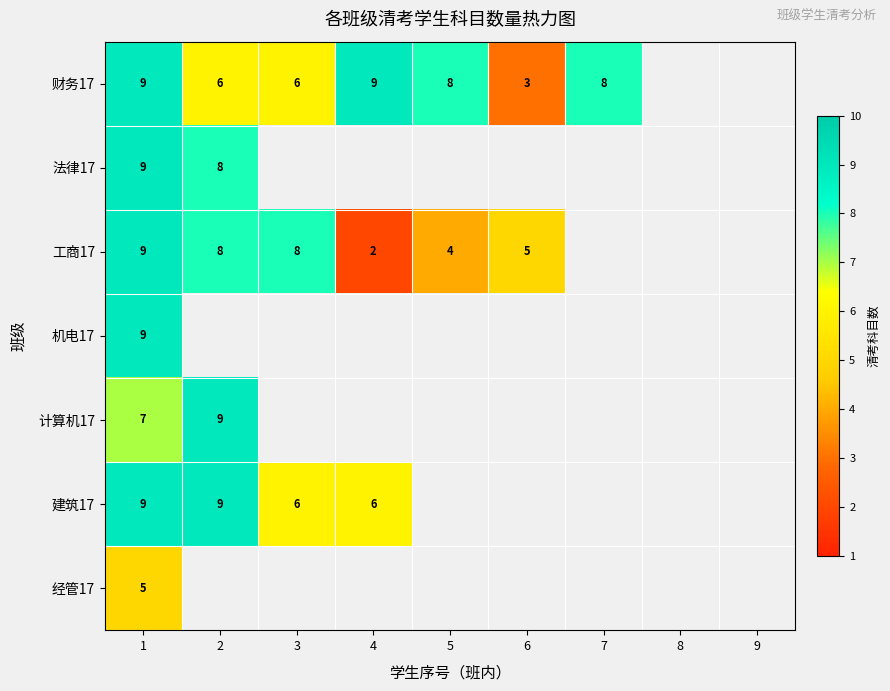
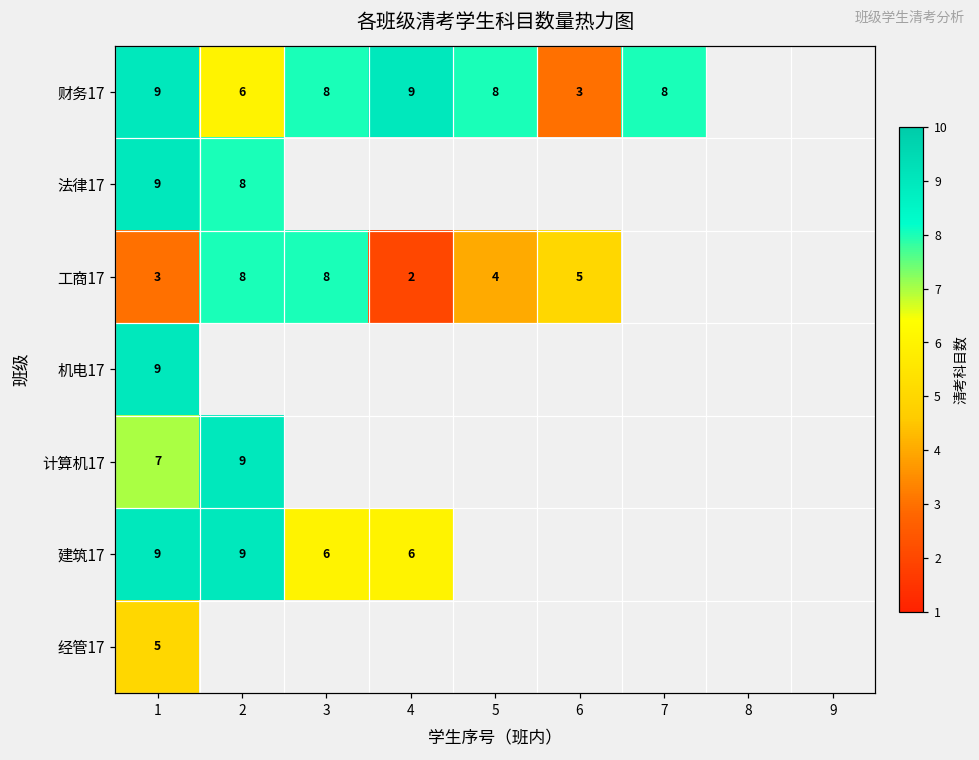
  {
    "财务17": {
      "1": 9,
      "2": 6,
-     "3": 6,
+     "3": 8,
      "4": 9,
      "5": 8,
      "6": 3,
      "7": 8
    },
    "法律17": {
      "1": 9,
      "2": 8
    },
    "工商17": {
-     "1": 9,
+     "1": 3,
      "2": 8,
      "3": 8,
      "4": 2,
      "5": 4,
      "6": 5
    },
    "机电17": {
      "1": 9
    },
    "计算机17": {
      "1": 7,
      "2": 9
    },
    "建筑17": {
      "1": 9,
      "2": 9,
      "3": 6,
      "4": 6
    },
    "经管17": {
      "1": 5
    }
  }
